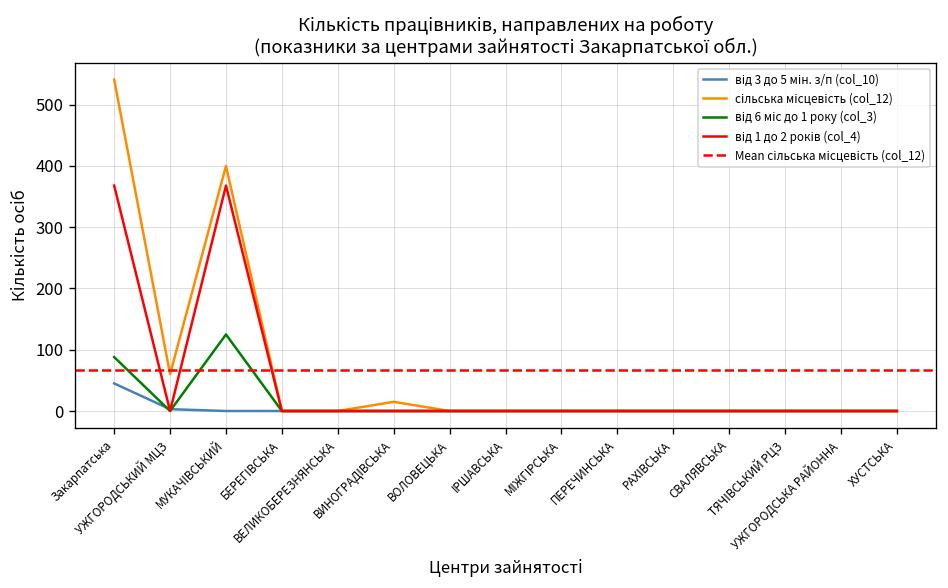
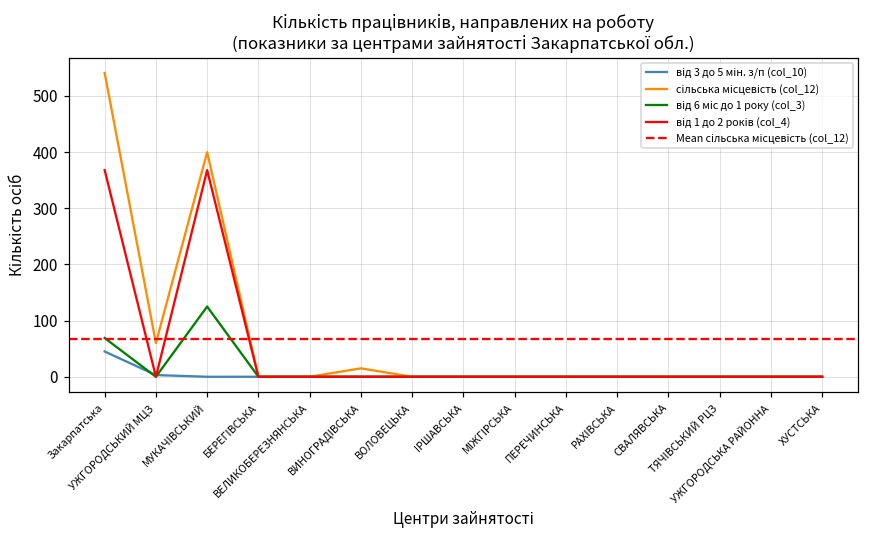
  {
    "від 3 до 5 мін. з/п (col_10)": {
      "Закарпатська": 50,
      "МУКАЧІВСЬКИЙ": 0
    },
    "сільська місцевість (col_12)": {
      "Закарпатська": 540,
      "УЖГОРОДСЬКИЙ МЦЗ": 60,
      "МУКАЧІВСЬКИЙ": 400,
      "ВИНОГРАДІВСЬКА": 20
    },
    "від 6 міс до 1 року (col_3)": {
-     "Закарпатська": 90,
+     "Закарпатська": 70,
      "МУКАЧІВСЬКИЙ": 130
    },
    "від 1 до 2 років (col_4)": {
      "Закарпатська": 370,
      "МУКАЧІВСЬКИЙ": 370
    }
  }
